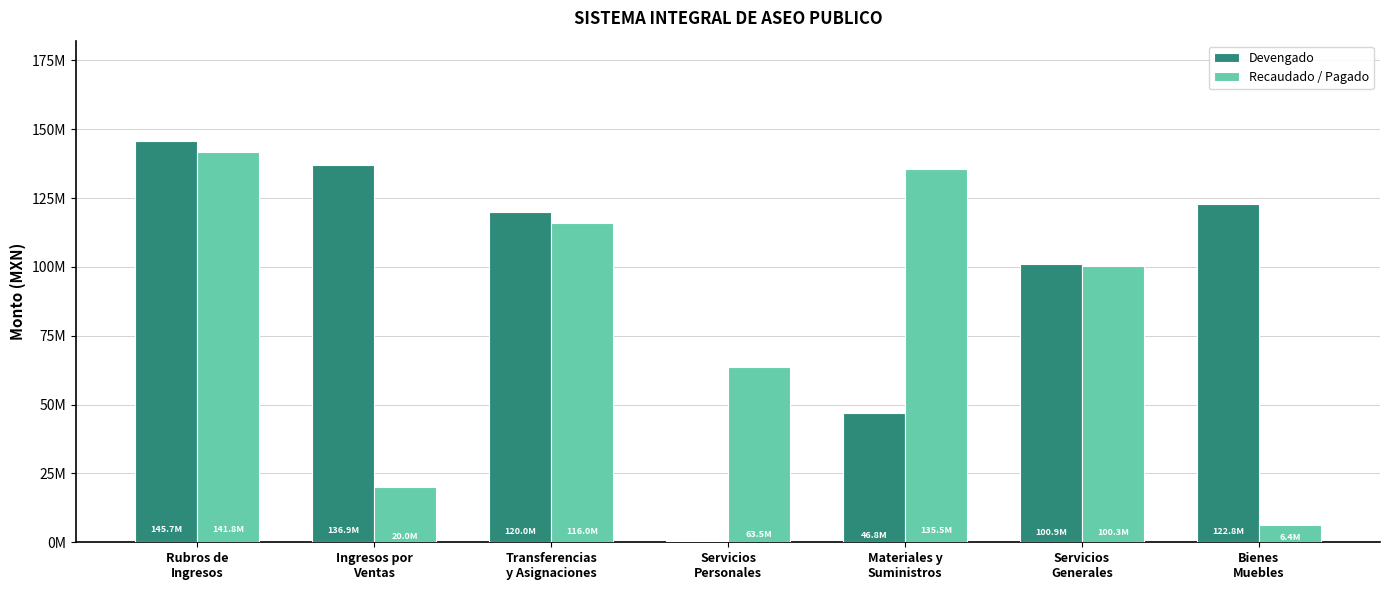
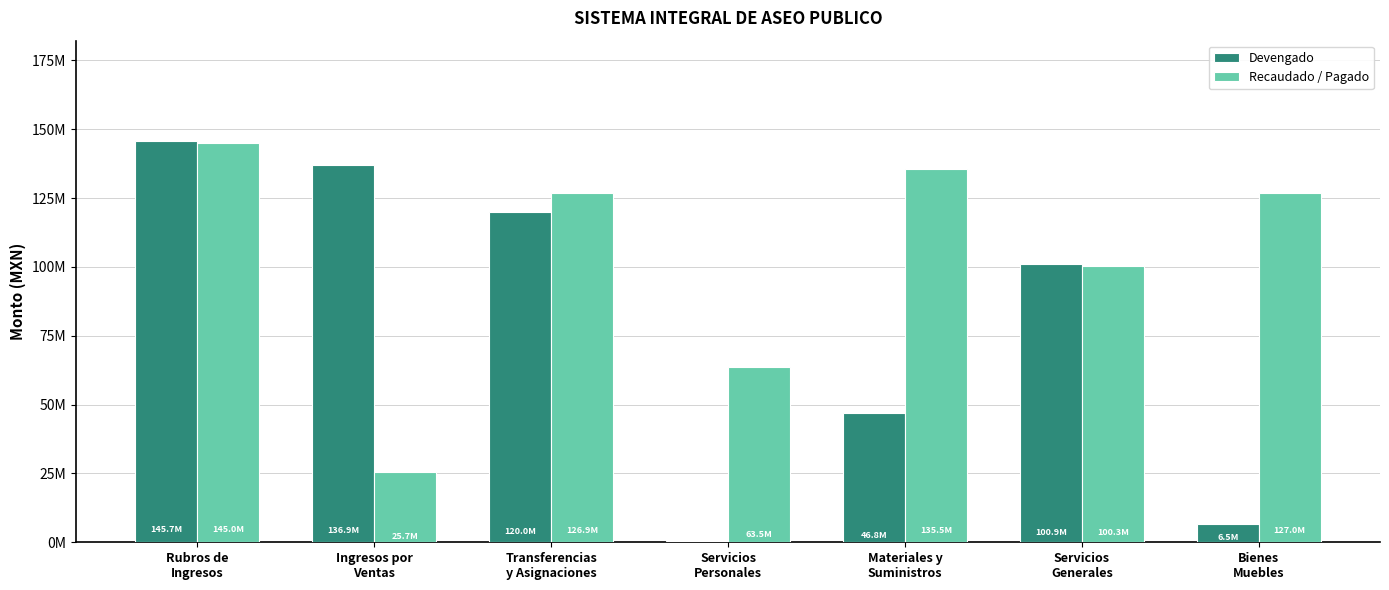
  {
    "Devengado": {
      "Rubros de Ingresos": "145.7M",
      "Ingresos por Ventas": "136.9M",
      "Transferencias y Asignaciones": "120.0M",
      "Materiales y Suministros": "46.8M",
      "Servicios Generales": "100.9M",
-     "Bienes Muebles": "122.8M"
+     "Bienes Muebles": "6.5M"
    },
    "Recaudado / Pagado": {
-     "Rubros de Ingresos": "141.8M",
-     "Ingresos por Ventas": "20.0M",
-     "Transferencias y Asignaciones": "116.0M",
+     "Rubros de Ingresos": "145.0M",
+     "Ingresos por Ventas": "25.7M",
+     "Transferencias y Asignaciones": "126.9M",
      "Servicios Personales": "63.5M",
      "Materiales y Suministros": "135.5M",
      "Servicios Generales": "100.3M",
-     "Bienes Muebles": "6.4M"
+     "Bienes Muebles": "127.0M"
    }
  }
